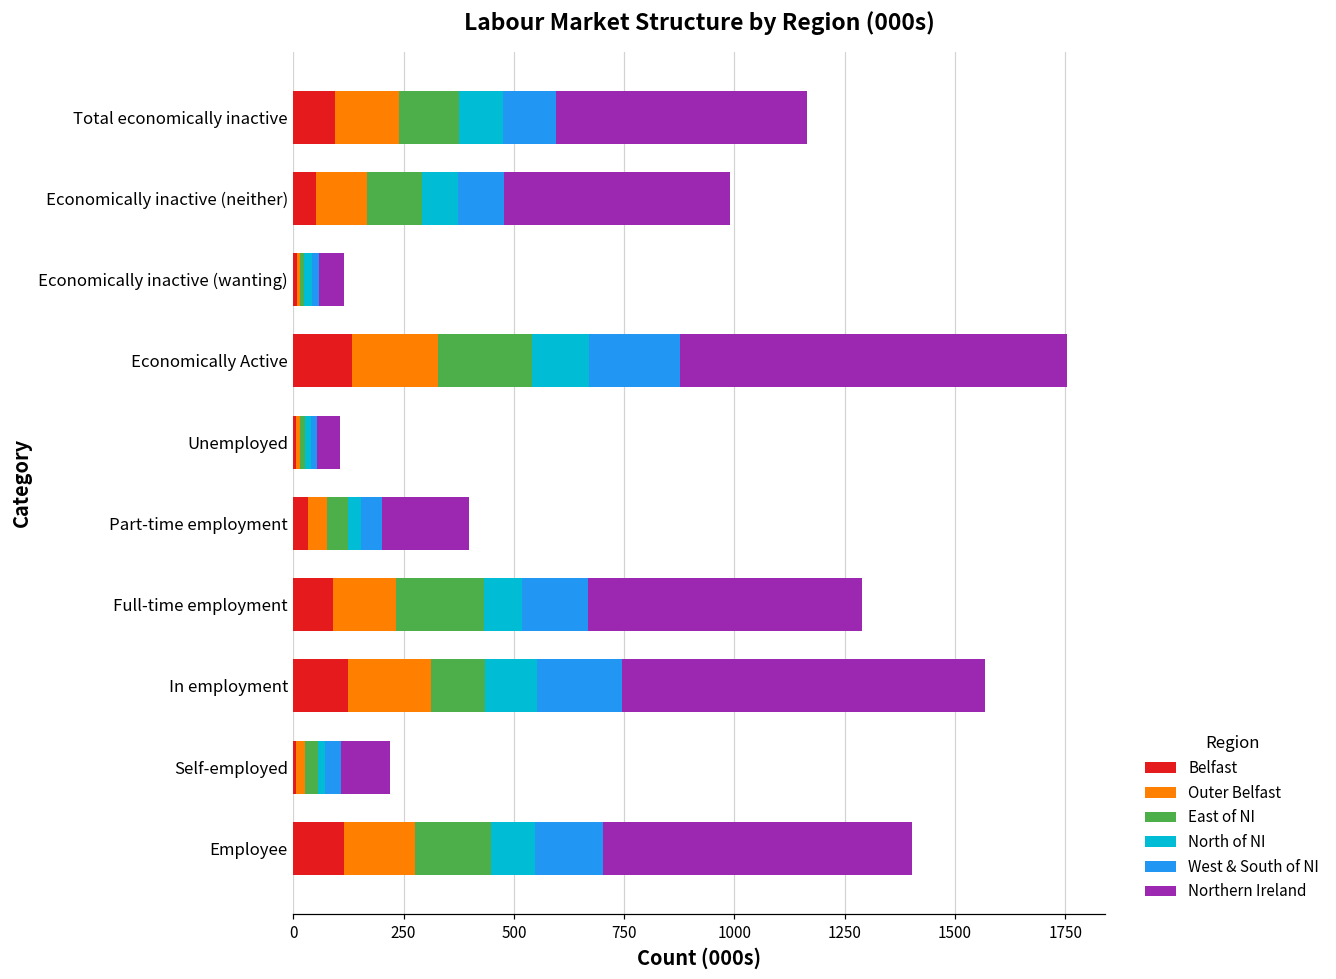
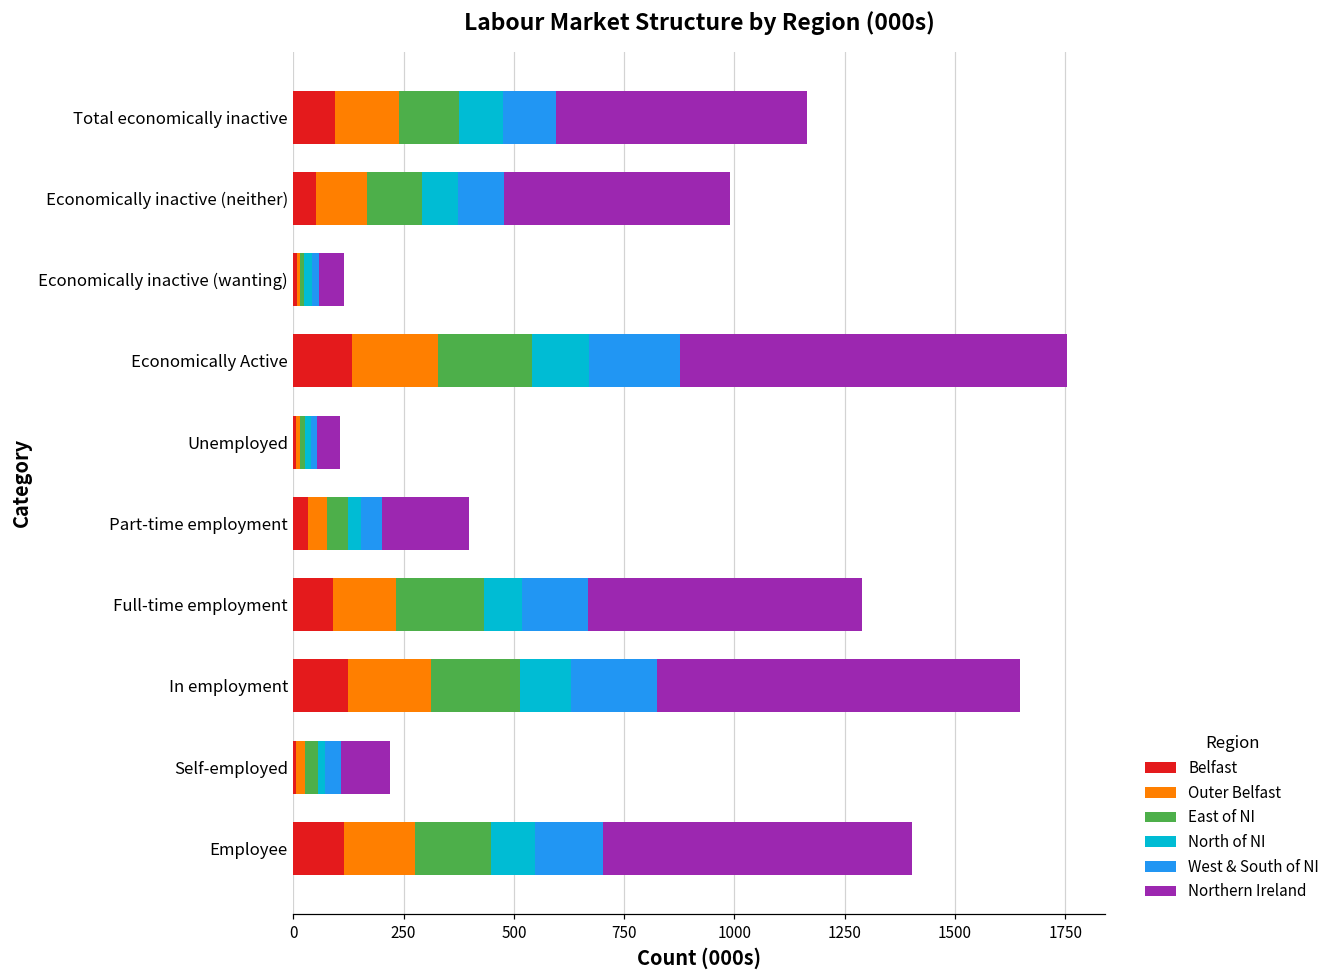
  {
    "Belfast": {
      "Total economically inactive": 90,
      "Economically inactive (neither)": 50,
      "Economically inactive (wanting)": 10,
      "Economically Active": 130,
      "Unemployed": 10,
      "Part-time employment": 30,
      "Full-time employment": 90,
      "In employment": 130,
      "Self-employed": 10,
      "Employee": 110
    },
    "Outer Belfast": {
      "Total economically inactive": 150,
      "Economically inactive (neither)": 120,
      "Economically inactive (wanting)": 10,
      "Economically Active": 200,
      "Unemployed": 10,
      "Part-time employment": 40,
      "Full-time employment": 140,
      "In employment": 190,
      "Self-employed": 20,
      "Employee": 160
    },
    "East of NI": {
      "Total economically inactive": 140,
      "Economically inactive (neither)": 130,
      "Economically inactive (wanting)": 10,
      "Economically Active": 210,
      "Unemployed": 10,
      "Part-time employment": 50,
      "Full-time employment": 200,
-     "In employment": 120,
+     "In employment": 200,
      "Self-employed": 30,
      "Employee": 170
    },
    "Northern Ireland": {
      "Total economically inactive": 570,
      "Economically inactive (neither)": 510,
      "Economically inactive (wanting)": 60,
      "Economically Active": 880,
      "Unemployed": 50,
      "Part-time employment": 200,
      "Full-time employment": 620,
      "In employment": 820,
      "Self-employed": 110,
      "Employee": 700
    }
  }
